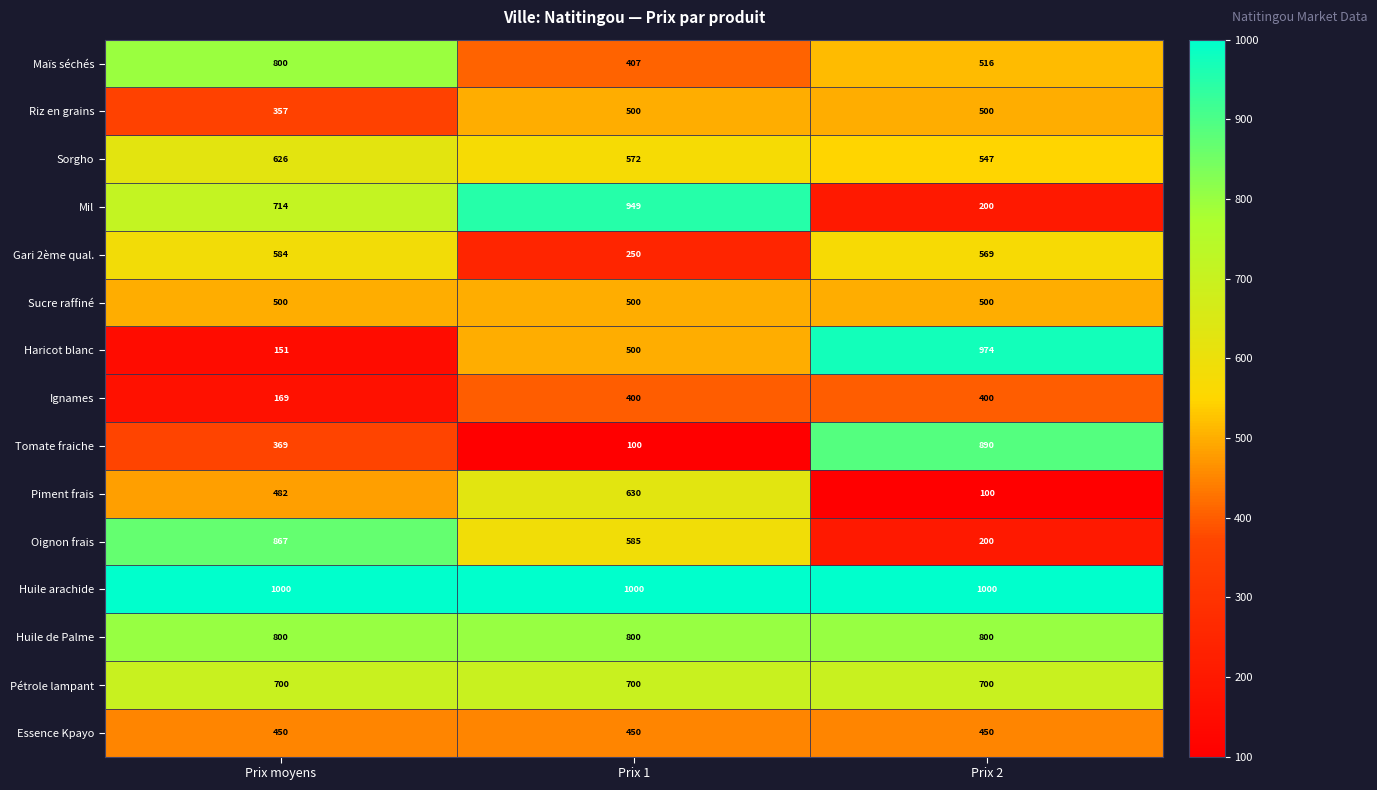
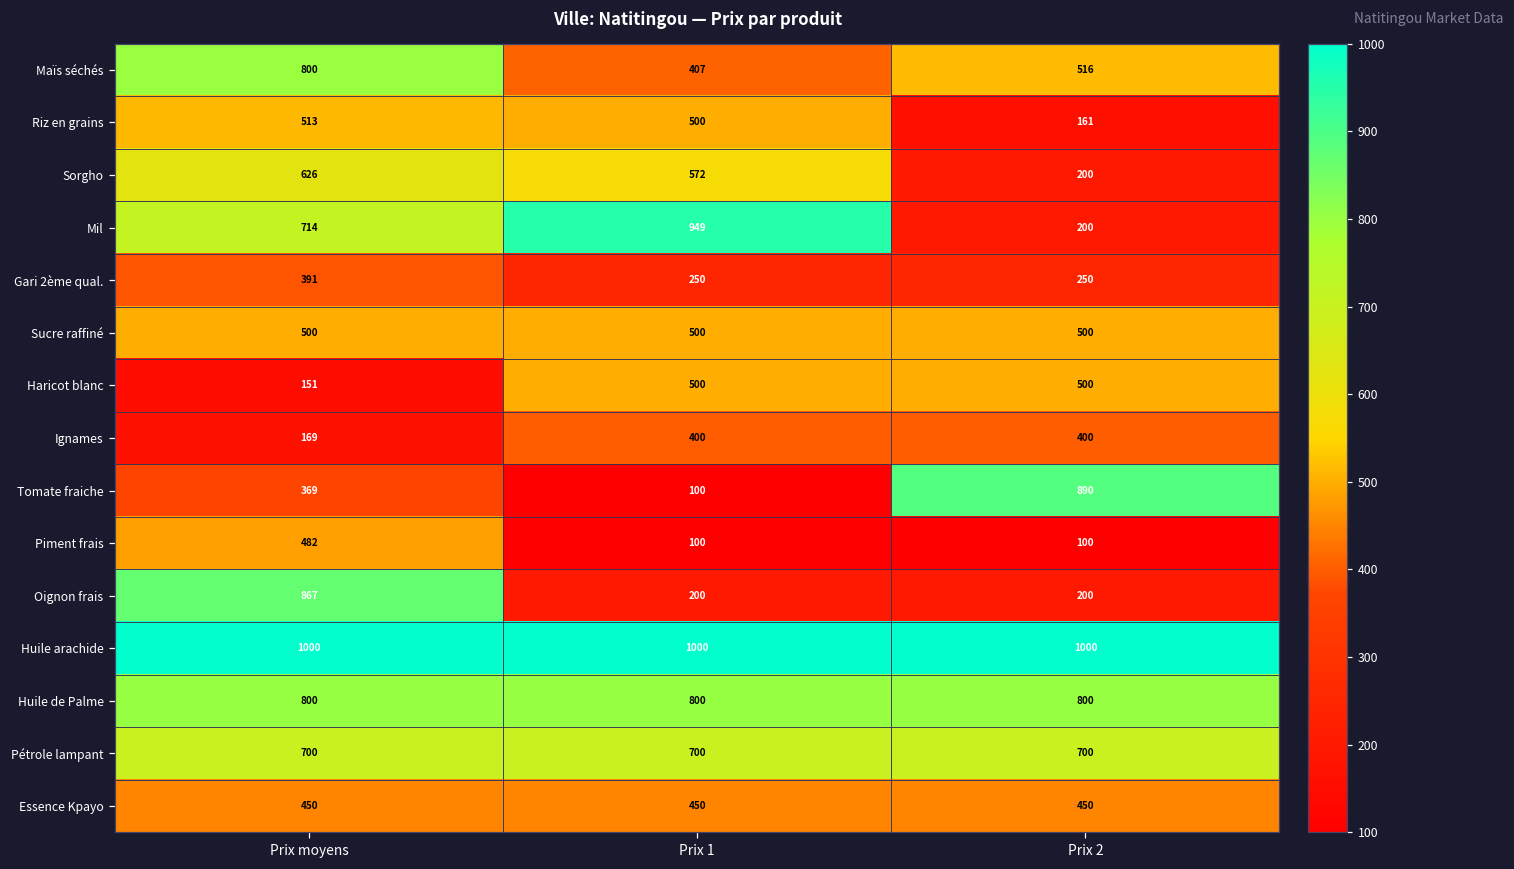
  {
    "Maïs séchés": {
      "Prix moyens": 800,
      "Prix 1": 407,
      "Prix 2": 516
    },
    "Riz en grains": {
-     "Prix moyens": 357,
+     "Prix moyens": 513,
      "Prix 1": 500,
-     "Prix 2": 500
+     "Prix 2": 161
    },
    "Sorgho": {
      "Prix moyens": 626,
      "Prix 1": 572,
-     "Prix 2": 547
+     "Prix 2": 200
    },
    "Mil": {
      "Prix moyens": 714,
      "Prix 1": 949,
      "Prix 2": 200
    },
    "Gari 2ème qual.": {
-     "Prix moyens": 584,
+     "Prix moyens": 391,
      "Prix 1": 250,
-     "Prix 2": 569
+     "Prix 2": 250
    },
    "Sucre raffiné": {
      "Prix moyens": 500,
      "Prix 1": 500,
      "Prix 2": 500
    },
    "Haricot blanc": {
      "Prix moyens": 151,
      "Prix 1": 500,
-     "Prix 2": 974
+     "Prix 2": 500
    },
    "Ignames": {
      "Prix moyens": 169,
      "Prix 1": 400,
      "Prix 2": 400
    },
    "Tomate fraiche": {
      "Prix moyens": 369,
      "Prix 1": 100,
      "Prix 2": 890
    },
    "Piment frais": {
      "Prix moyens": 482,
-     "Prix 1": 630,
+     "Prix 1": 100,
      "Prix 2": 100
    },
    "Oignon frais": {
      "Prix moyens": 867,
-     "Prix 1": 585,
+     "Prix 1": 200,
      "Prix 2": 200
    },
    "Huile arachide": {
      "Prix moyens": 1000,
      "Prix 1": 1000,
      "Prix 2": 1000
    },
    "Huile de Palme": {
      "Prix moyens": 800,
      "Prix 1": 800,
      "Prix 2": 800
    },
    "Pétrole lampant": {
      "Prix moyens": 700,
      "Prix 1": 700,
      "Prix 2": 700
    },
    "Essence Kpayo": {
      "Prix moyens": 450,
      "Prix 1": 450,
      "Prix 2": 450
    }
  }
